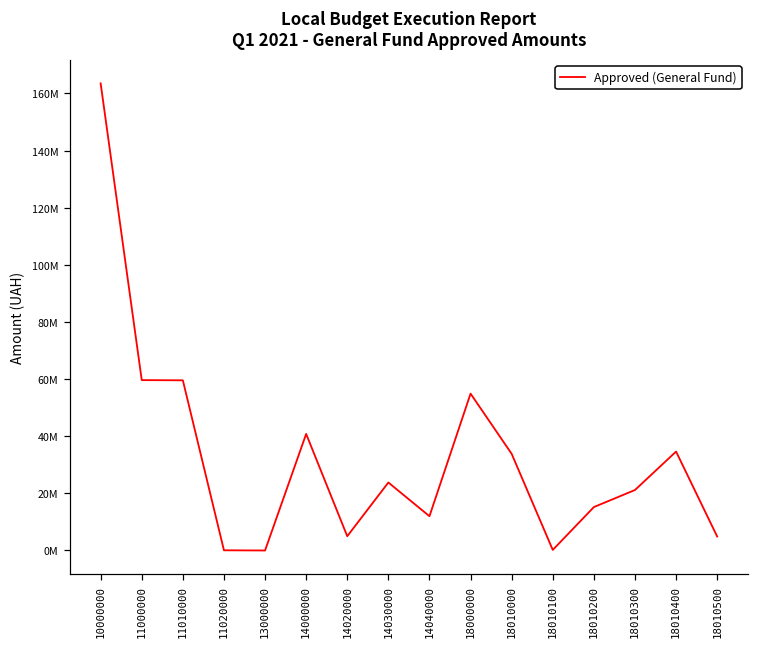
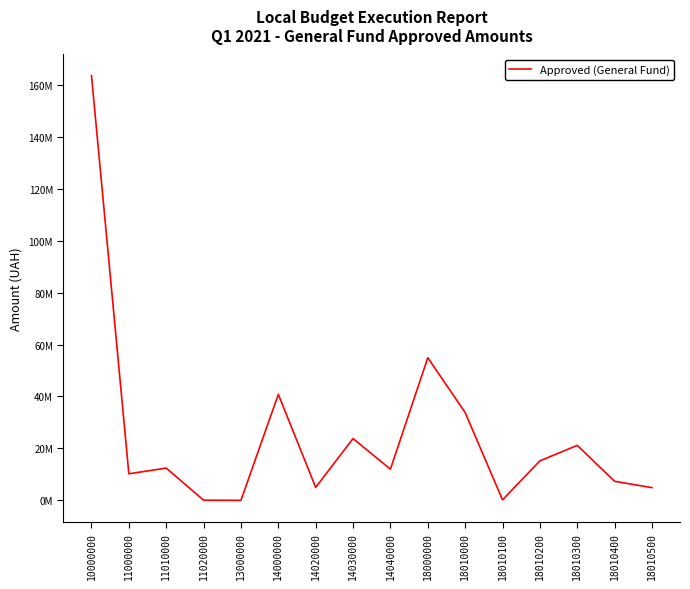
  {
    "10000000": 163000000,
-   "11000000": 60000000,
-   "11010000": 60000000,
+   "11000000": 10000000,
+   "11010000": 12000000,
    "11020000": 0,
    "13000000": 0,
    "14000000": 41000000,
    "14020000": 5000000,
    "14030000": 24000000,
    "14040000": 12000000,
    "18000000": 55000000,
    "18010000": 34000000,
    "18010100": 0,
    "18010200": 15000000,
    "18010300": 21000000,
-   "18010400": 35000000,
+   "18010400": 7000000,
    "18010500": 5000000
  }
